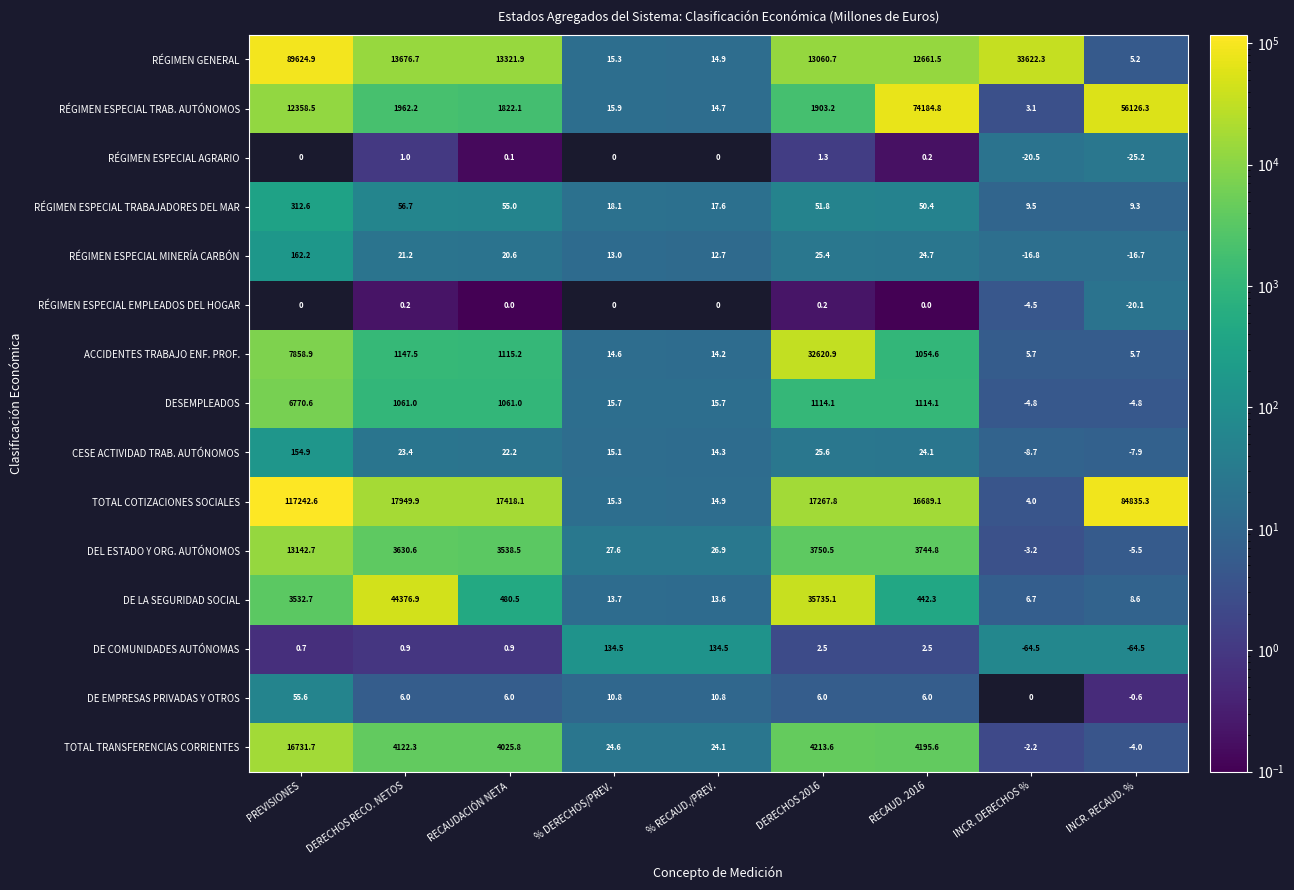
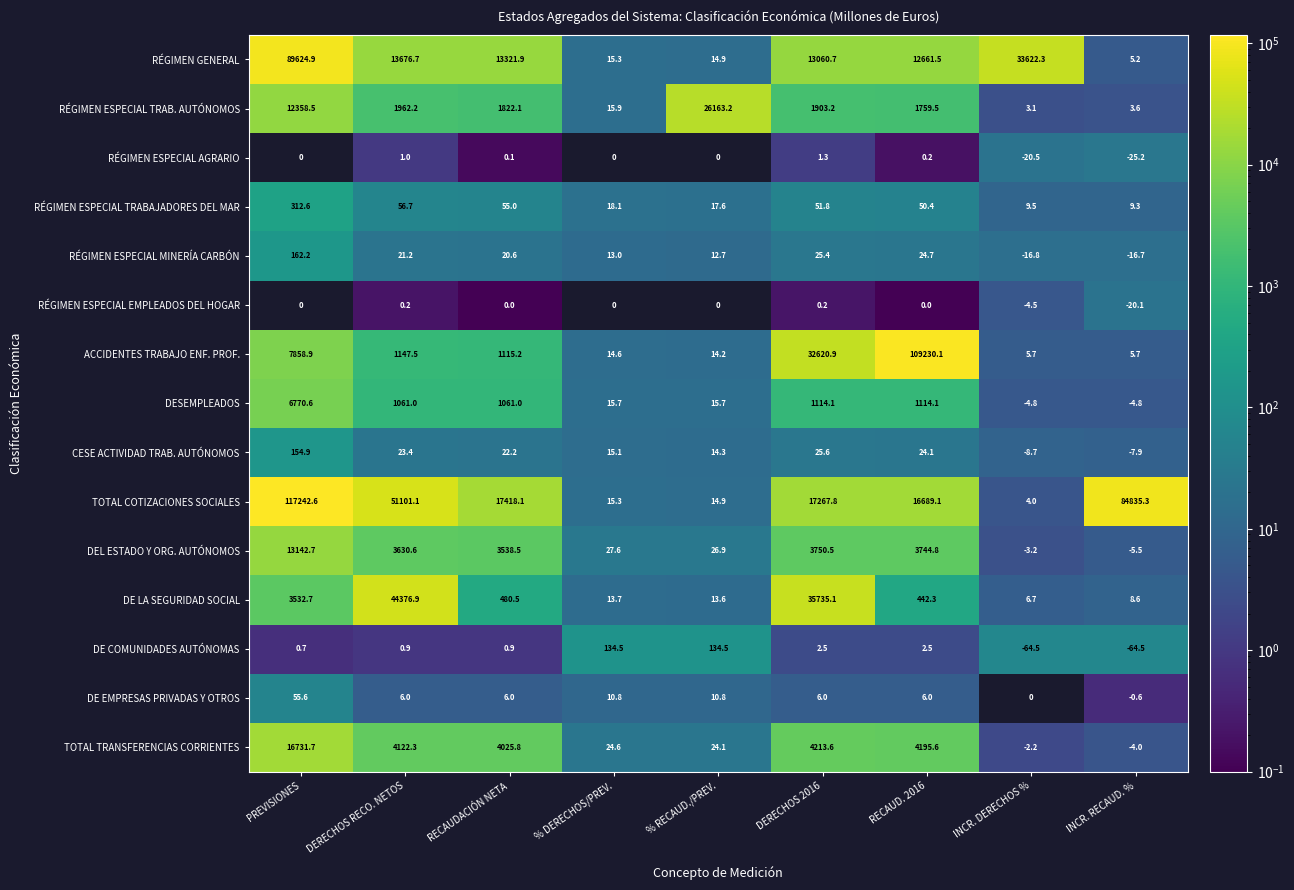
  {
    "RÉGIMEN GENERAL": {
      "PREVISIONES": 89624.9,
      "DERECHOS RECO. NETOS": 13676.7,
      "RECAUDACIÓN NETA": 13321.9,
      "% DERECHOS/PREV.": 15.3,
      "% RECAUD./PREV.": 14.9,
      "DERECHOS 2016": 13060.7,
      "RECAUD. 2016": 12661.5,
      "INCR. DERECHOS %": 33622.3,
      "INCR. RECAUD. %": 5.2
    },
    "RÉGIMEN ESPECIAL TRAB. AUTÓNOMOS": {
      "PREVISIONES": 12358.5,
      "DERECHOS RECO. NETOS": 1962.2,
      "RECAUDACIÓN NETA": 1822.1,
      "% DERECHOS/PREV.": 15.9,
-     "% RECAUD./PREV.": 14.7,
+     "% RECAUD./PREV.": 26163.2,
      "DERECHOS 2016": 1903.2,
-     "RECAUD. 2016": 74184.8,
+     "RECAUD. 2016": 1759.5,
      "INCR. DERECHOS %": 3.1,
-     "INCR. RECAUD. %": 56126.3
+     "INCR. RECAUD. %": 3.6
    },
    "RÉGIMEN ESPECIAL AGRARIO": {
      "DERECHOS RECO. NETOS": 1.0,
      "RECAUDACIÓN NETA": 0.1,
      "DERECHOS 2016": 1.3,
      "RECAUD. 2016": 0.2,
      "INCR. DERECHOS %": -20.5,
      "INCR. RECAUD. %": -25.2
    },
    "RÉGIMEN ESPECIAL TRABAJADORES DEL MAR": {
      "PREVISIONES": 312.6,
      "DERECHOS RECO. NETOS": 56.7,
      "RECAUDACIÓN NETA": 55.0,
      "% DERECHOS/PREV.": 18.1,
      "% RECAUD./PREV.": 17.6,
      "DERECHOS 2016": 51.8,
      "RECAUD. 2016": 50.4,
      "INCR. DERECHOS %": 9.5,
      "INCR. RECAUD. %": 9.3
    },
    "RÉGIMEN ESPECIAL MINERÍA CARBÓN": {
      "PREVISIONES": 162.2,
      "DERECHOS RECO. NETOS": 21.2,
      "RECAUDACIÓN NETA": 20.6,
      "% DERECHOS/PREV.": 13.0,
      "% RECAUD./PREV.": 12.7,
      "DERECHOS 2016": 25.4,
      "RECAUD. 2016": 24.7,
      "INCR. DERECHOS %": -16.8,
      "INCR. RECAUD. %": -16.7
    },
    "RÉGIMEN ESPECIAL EMPLEADOS DEL HOGAR": {
      "DERECHOS RECO. NETOS": 0.2,
      "RECAUDACIÓN NETA": 0.0,
      "DERECHOS 2016": 0.2,
      "RECAUD. 2016": 0.0,
      "INCR. DERECHOS %": -4.5,
      "INCR. RECAUD. %": -20.1
    },
    "ACCIDENTES TRABAJO ENF. PROF.": {
      "PREVISIONES": 7858.9,
      "DERECHOS RECO. NETOS": 1147.5,
      "RECAUDACIÓN NETA": 1115.2,
      "% DERECHOS/PREV.": 14.6,
      "% RECAUD./PREV.": 14.2,
      "DERECHOS 2016": 32620.9,
-     "RECAUD. 2016": 1054.6,
+     "RECAUD. 2016": 109230.1,
      "INCR. DERECHOS %": 5.7,
      "INCR. RECAUD. %": 5.7
    },
    "DESEMPLEADOS": {
      "PREVISIONES": 6770.6,
      "DERECHOS RECO. NETOS": 1061.0,
      "RECAUDACIÓN NETA": 1061.0,
      "% DERECHOS/PREV.": 15.7,
      "% RECAUD./PREV.": 15.7,
      "DERECHOS 2016": 1114.1,
      "RECAUD. 2016": 1114.1,
      "INCR. DERECHOS %": -4.8,
      "INCR. RECAUD. %": -4.8
    },
    "CESE ACTIVIDAD TRAB. AUTÓNOMOS": {
      "PREVISIONES": 154.9,
      "DERECHOS RECO. NETOS": 23.4,
      "RECAUDACIÓN NETA": 22.2,
      "% DERECHOS/PREV.": 15.1,
      "% RECAUD./PREV.": 14.3,
      "DERECHOS 2016": 25.6,
      "RECAUD. 2016": 24.1,
      "INCR. DERECHOS %": -8.7,
      "INCR. RECAUD. %": -7.9
    },
    "TOTAL COTIZACIONES SOCIALES": {
      "PREVISIONES": 117242.6,
-     "DERECHOS RECO. NETOS": 17949.9,
+     "DERECHOS RECO. NETOS": 51101.1,
      "RECAUDACIÓN NETA": 17418.1,
      "% DERECHOS/PREV.": 15.3,
      "% RECAUD./PREV.": 14.9,
      "DERECHOS 2016": 17267.8,
      "RECAUD. 2016": 16689.1,
      "INCR. DERECHOS %": 4.0,
      "INCR. RECAUD. %": 84835.3
    },
    "DEL ESTADO Y ORG. AUTÓNOMOS": {
      "PREVISIONES": 13142.7,
      "DERECHOS RECO. NETOS": 3630.6,
      "RECAUDACIÓN NETA": 3538.5,
      "% DERECHOS/PREV.": 27.6,
      "% RECAUD./PREV.": 26.9,
      "DERECHOS 2016": 3750.5,
      "RECAUD. 2016": 3744.8,
      "INCR. DERECHOS %": -3.2,
      "INCR. RECAUD. %": -5.5
    },
    "DE LA SEGURIDAD SOCIAL": {
      "PREVISIONES": 3532.7,
      "DERECHOS RECO. NETOS": 44376.9,
      "RECAUDACIÓN NETA": 480.5,
      "% DERECHOS/PREV.": 13.7,
      "% RECAUD./PREV.": 13.6,
      "DERECHOS 2016": 35735.1,
      "RECAUD. 2016": 442.3,
      "INCR. DERECHOS %": 6.7,
      "INCR. RECAUD. %": 8.6
    },
    "DE COMUNIDADES AUTÓNOMAS": {
      "PREVISIONES": 0.7,
      "DERECHOS RECO. NETOS": 0.9,
      "RECAUDACIÓN NETA": 0.9,
      "% DERECHOS/PREV.": 134.5,
      "% RECAUD./PREV.": 134.5,
      "DERECHOS 2016": 2.5,
      "RECAUD. 2016": 2.5,
      "INCR. DERECHOS %": -64.5,
      "INCR. RECAUD. %": -64.5
    },
    "DE EMPRESAS PRIVADAS Y OTROS": {
      "PREVISIONES": 55.6,
      "DERECHOS RECO. NETOS": 6.0,
      "RECAUDACIÓN NETA": 6.0,
      "% DERECHOS/PREV.": 10.8,
      "% RECAUD./PREV.": 10.8,
      "DERECHOS 2016": 6.0,
      "RECAUD. 2016": 6.0,
      "INCR. RECAUD. %": -0.6
    },
    "TOTAL TRANSFERENCIAS CORRIENTES": {
      "PREVISIONES": 16731.7,
      "DERECHOS RECO. NETOS": 4122.3,
      "RECAUDACIÓN NETA": 4025.8,
      "% DERECHOS/PREV.": 24.6,
      "% RECAUD./PREV.": 24.1,
      "DERECHOS 2016": 4213.6,
      "RECAUD. 2016": 4195.6,
      "INCR. DERECHOS %": -2.2,
      "INCR. RECAUD. %": -4.0
    }
  }
